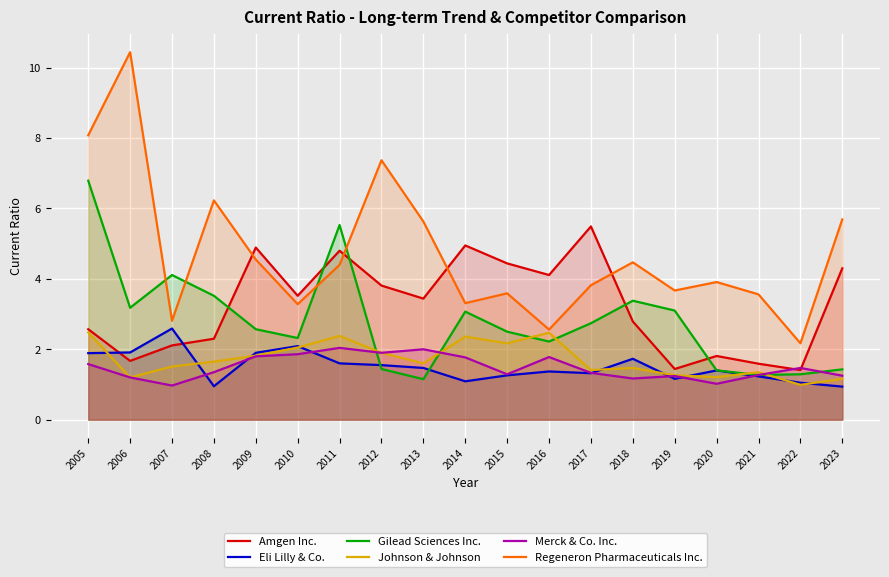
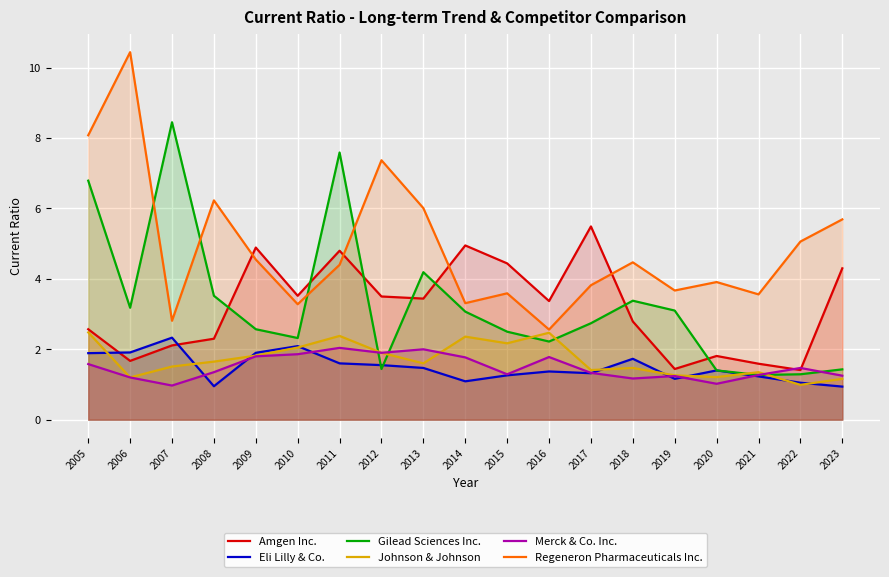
  {
    "Amgen Inc.": {
      "2005": 2.6,
      "2006": 1.7,
      "2007": 2.1,
      "2008": 2.3,
      "2009": 4.9,
      "2010": 3.5,
      "2011": 4.8,
-     "2012": 3.8,
+     "2012": 3.5,
      "2013": 3.4,
      "2014": 5.0,
      "2015": 4.4,
-     "2016": 4.1,
+     "2016": 3.4,
      "2017": 5.5,
      "2018": 2.8,
      "2019": 1.4,
      "2020": 1.8,
      "2021": 1.6,
      "2023": 4.3
    },
    "Eli Lilly & Co.": {
      "2005": 1.9,
      "2006": 1.9,
-     "2007": 2.6,
+     "2007": 2.3,
      "2008": 1.0,
      "2009": 1.9,
      "2011": 1.6,
      "2012": 1.6,
      "2013": 1.5,
      "2014": 1.1,
      "2016": 1.4,
      "2018": 1.7,
      "2019": 1.2,
      "2023": 0.9
    },
    "Gilead Sciences Inc.": {
      "2005": 6.8,
      "2006": 3.2,
-     "2007": 4.1,
+     "2007": 8.5,
      "2008": 3.5,
      "2009": 2.6,
      "2010": 2.3,
-     "2011": 5.5,
+     "2011": 7.6,
      "2012": 1.4,
-     "2013": 1.2,
+     "2013": 4.2,
      "2014": 3.1,
      "2015": 2.5,
      "2016": 2.2,
      "2017": 2.7,
      "2018": 3.4,
      "2019": 3.1,
      "2022": 1.3,
      "2023": 1.4
    },
    "Johnson & Johnson": {
      "2005": 2.5,
      "2007": 1.5,
      "2008": 1.7,
      "2011": 2.4,
      "2013": 1.6,
      "2014": 2.4,
      "2015": 2.2,
      "2016": 2.5,
      "2017": 1.4,
      "2018": 1.5,
      "2020": 1.2,
      "2021": 1.4,
      "2023": 1.2
    },
    "Merck & Co. Inc.": {
      "2005": 1.6,
      "2007": 1.0,
      "2008": 1.4,
      "2010": 1.9,
      "2011": 2.0,
      "2013": 2.0,
      "2014": 1.8,
      "2016": 1.8,
      "2018": 1.2,
      "2020": 1.0,
      "2023": 1.3
    },
    "Regeneron Pharmaceuticals Inc.": {
      "2005": 8.1,
      "2006": 10.4,
      "2007": 2.8,
      "2008": 6.2,
      "2009": 4.6,
      "2010": 3.3,
      "2011": 4.4,
      "2012": 7.4,
-     "2013": 5.6,
+     "2013": 6.0,
      "2014": 3.3,
      "2015": 3.6,
      "2016": 2.6,
      "2017": 3.8,
      "2018": 4.5,
      "2019": 3.7,
      "2020": 3.9,
      "2021": 3.6,
-     "2022": 2.2,
+     "2022": 5.1,
      "2023": 5.7
    }
  }
